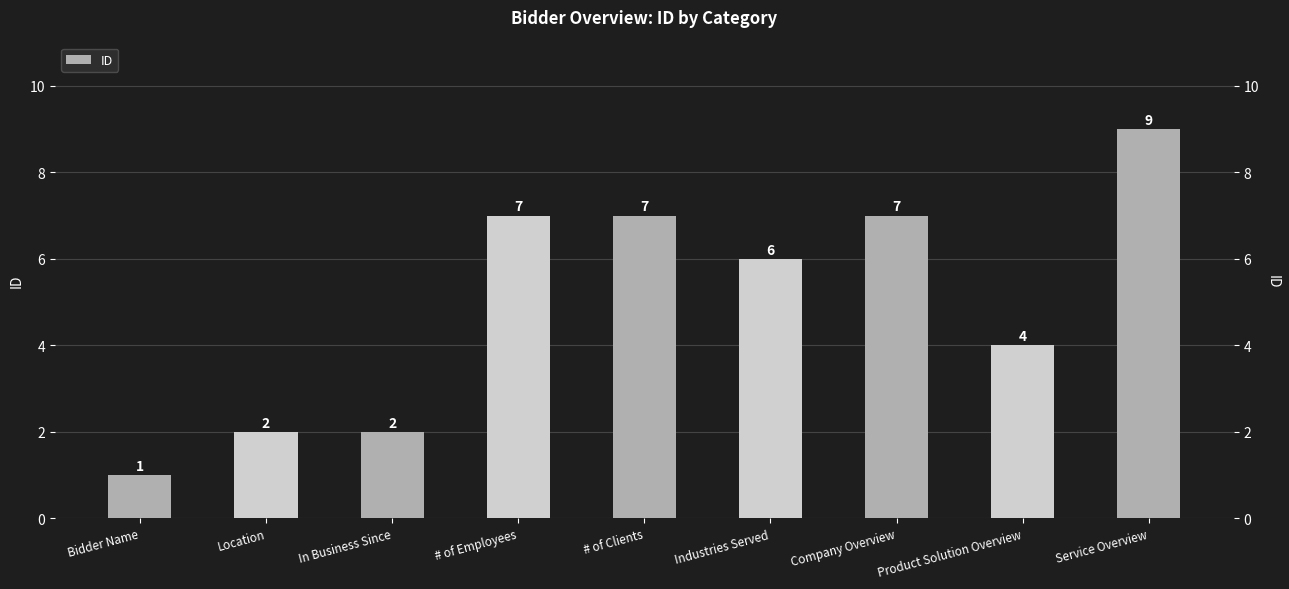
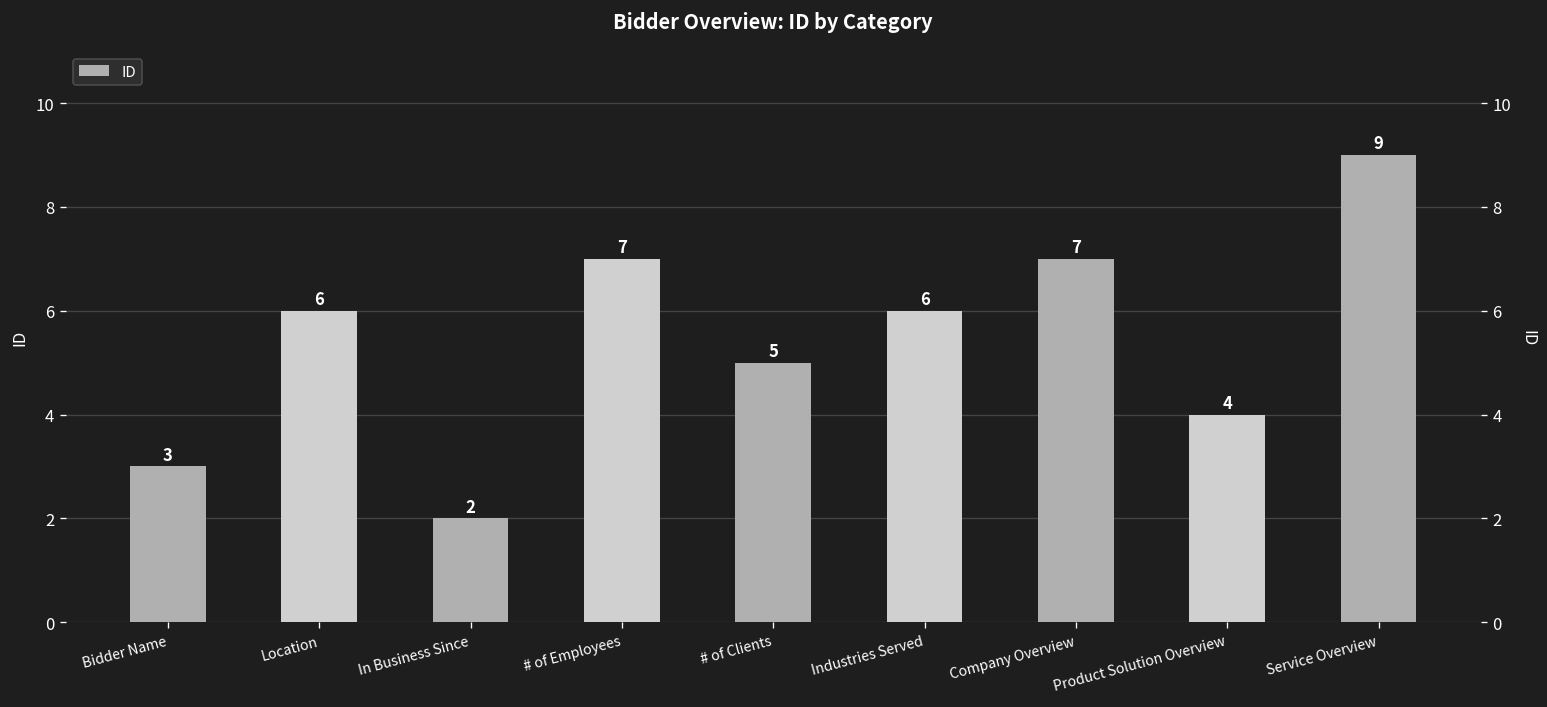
  {
-   "Bidder Name": 1,
-   "Location": 2,
+   "Bidder Name": 3,
+   "Location": 6,
    "In Business Since": 2,
    "# of Employees": 7,
-   "# of Clients": 7,
+   "# of Clients": 5,
    "Industries Served": 6,
    "Company Overview": 7,
    "Product Solution Overview": 4,
    "Service Overview": 9
  }
